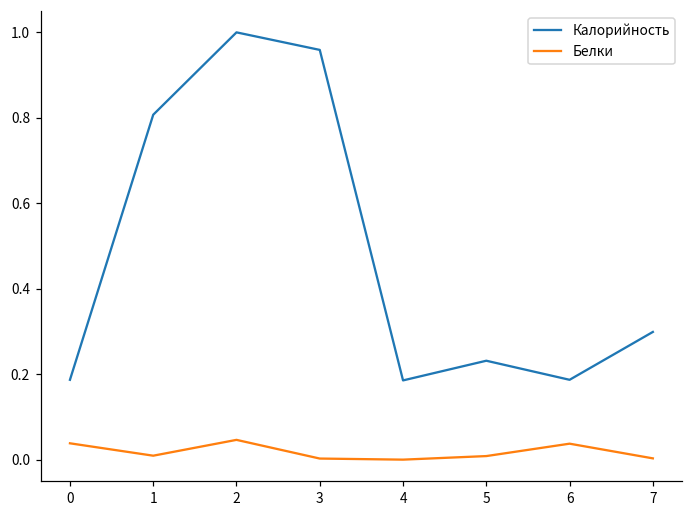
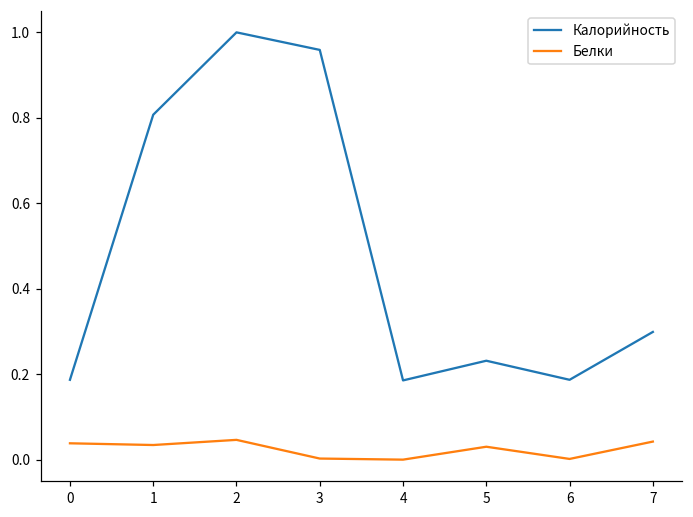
  {
    "Калорийность": {
      "0": 0.19,
      "1": 0.81,
      "2": 1.00,
      "3": 0.96,
      "4": 0.19,
      "5": 0.23,
      "6": 0.19,
      "7": 0.30
    },
    "Белки": {
      "0": 0.04,
-     "1": 0.01,
+     "1": 0.03,
      "2": 0.05,
      "3": 0.00,
      "4": 0.00,
-     "5": 0.01,
-     "6": 0.04,
-     "7": 0.00
+     "5": 0.03,
+     "6": 0.00,
+     "7": 0.04
    }
  }
